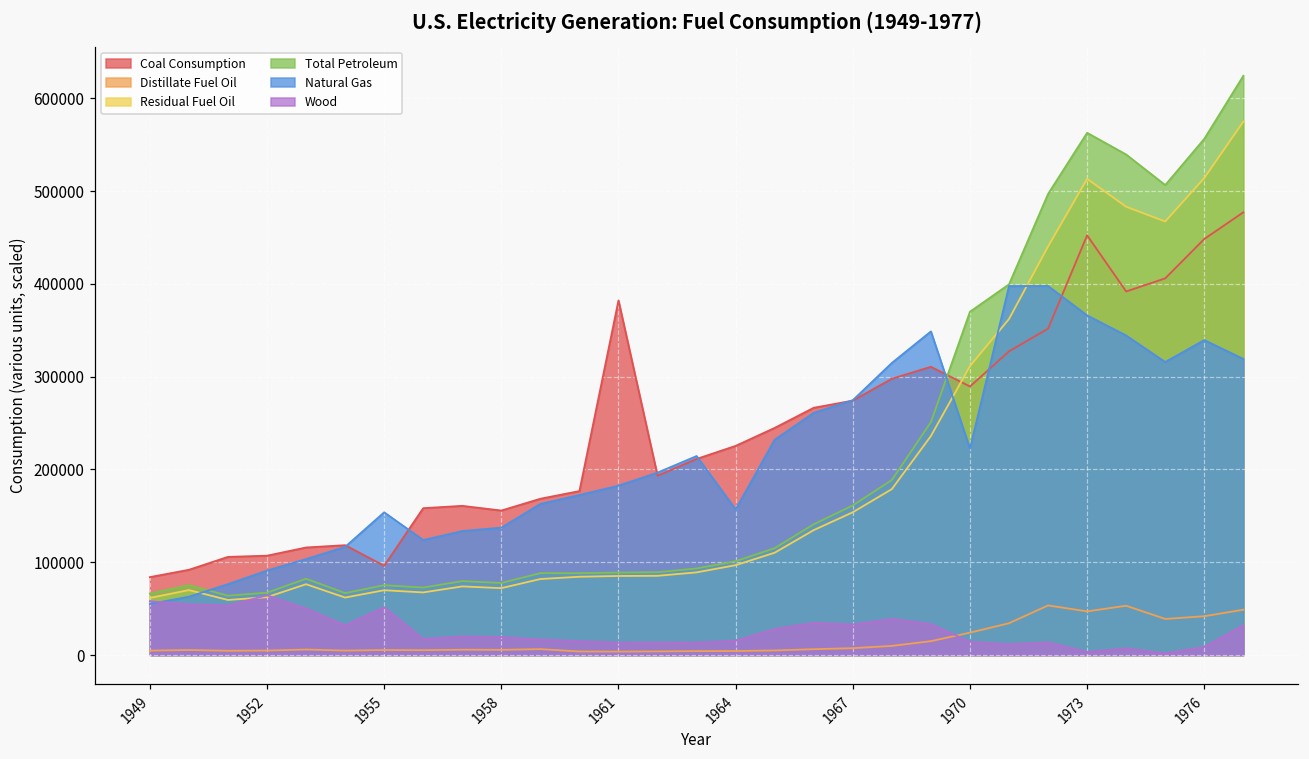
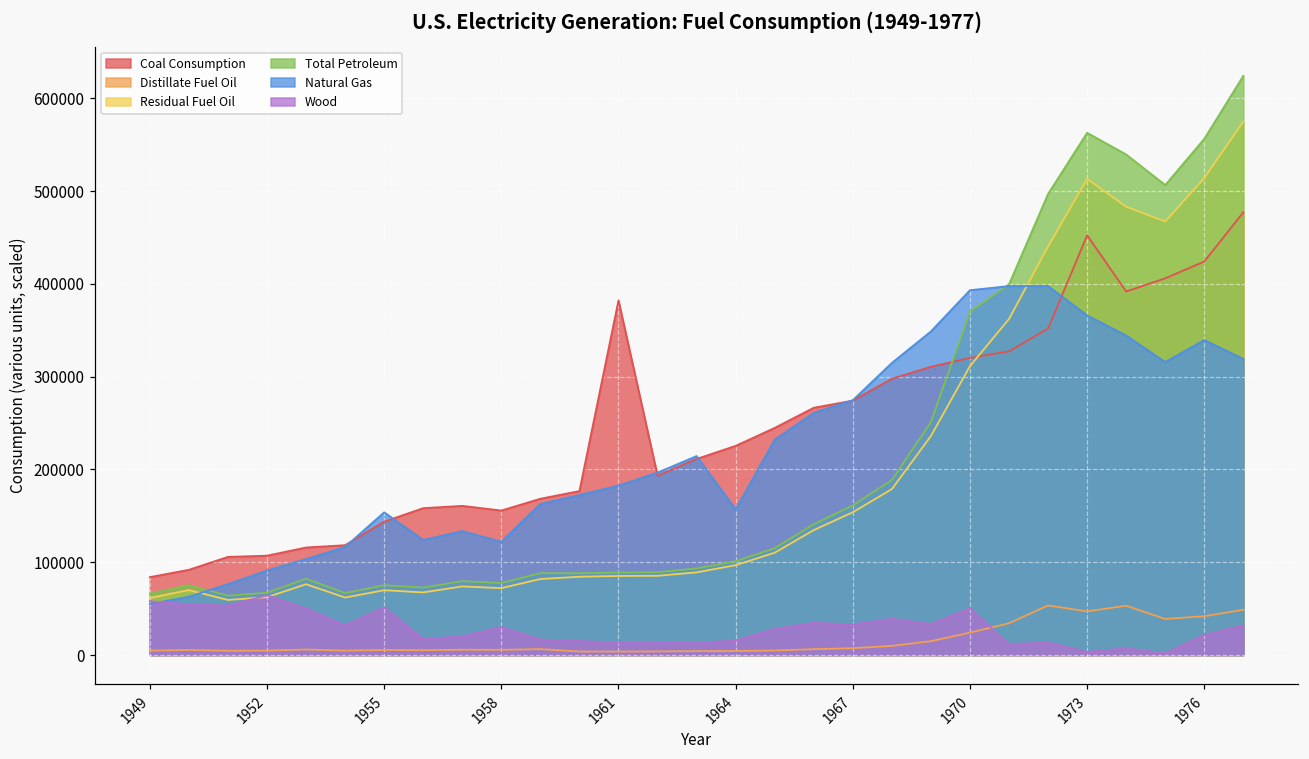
  {
    "Coal Consumption": {
      "1949": 80000,
      "1952": 110000,
-     "1955": 100000,
+     "1955": 140000,
      "1958": 160000,
      "1961": 380000,
      "1964": 230000,
-     "1970": 290000,
+     "1970": 320000,
      "1973": 450000,
-     "1976": 450000
+     "1976": 420000
    },
    "Total Petroleum": {
      "1949": 70000,
      "1955": 80000,
      "1958": 80000,
      "1961": 90000,
      "1964": 100000,
      "1967": 160000,
      "1970": 370000,
      "1973": 560000,
      "1976": 560000
    },
    "Natural Gas": {
      "1949": 60000,
      "1952": 90000,
      "1955": 150000,
-     "1958": 140000,
+     "1958": 120000,
      "1961": 180000,
      "1964": 160000,
-     "1970": 220000,
+     "1970": 390000,
      "1973": 370000,
      "1976": 340000
    },
    "Wood": {
      "1949": 60000,
      "1955": 50000,
-     "1958": 20000,
+     "1958": 30000,
      "1961": 10000,
      "1964": 20000,
      "1967": 30000,
-     "1970": 10000,
+     "1970": 50000,
      "1973": 0,
-     "1976": 10000
+     "1976": 20000
    }
  }
